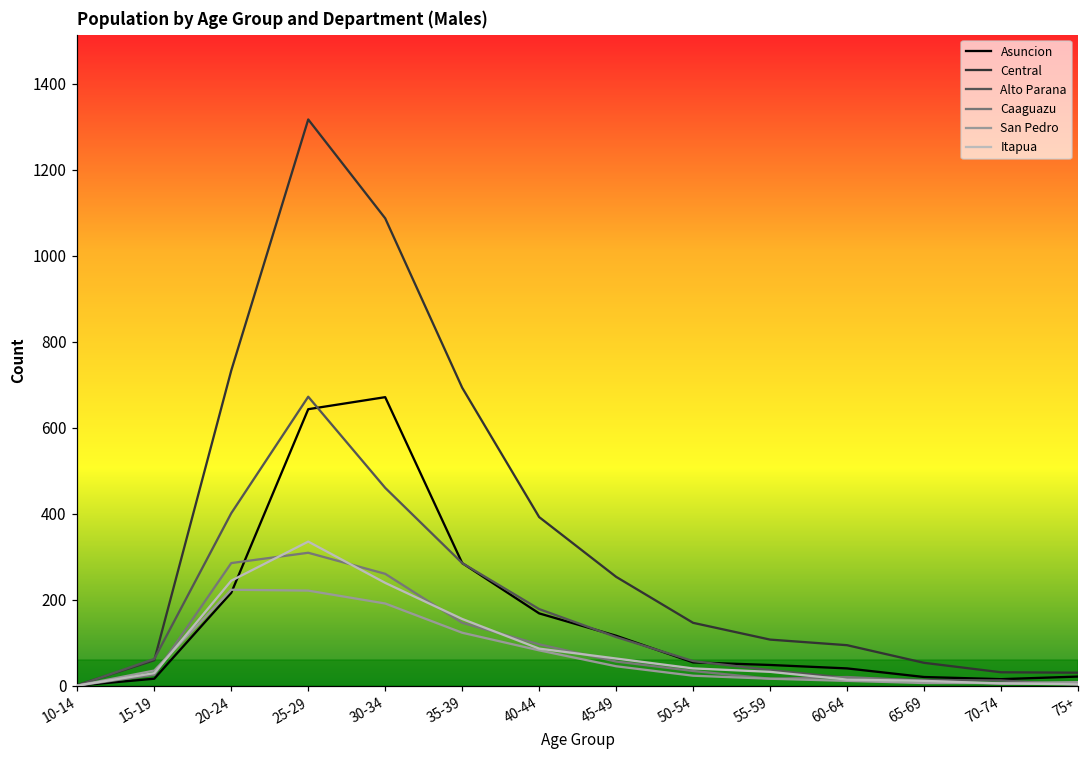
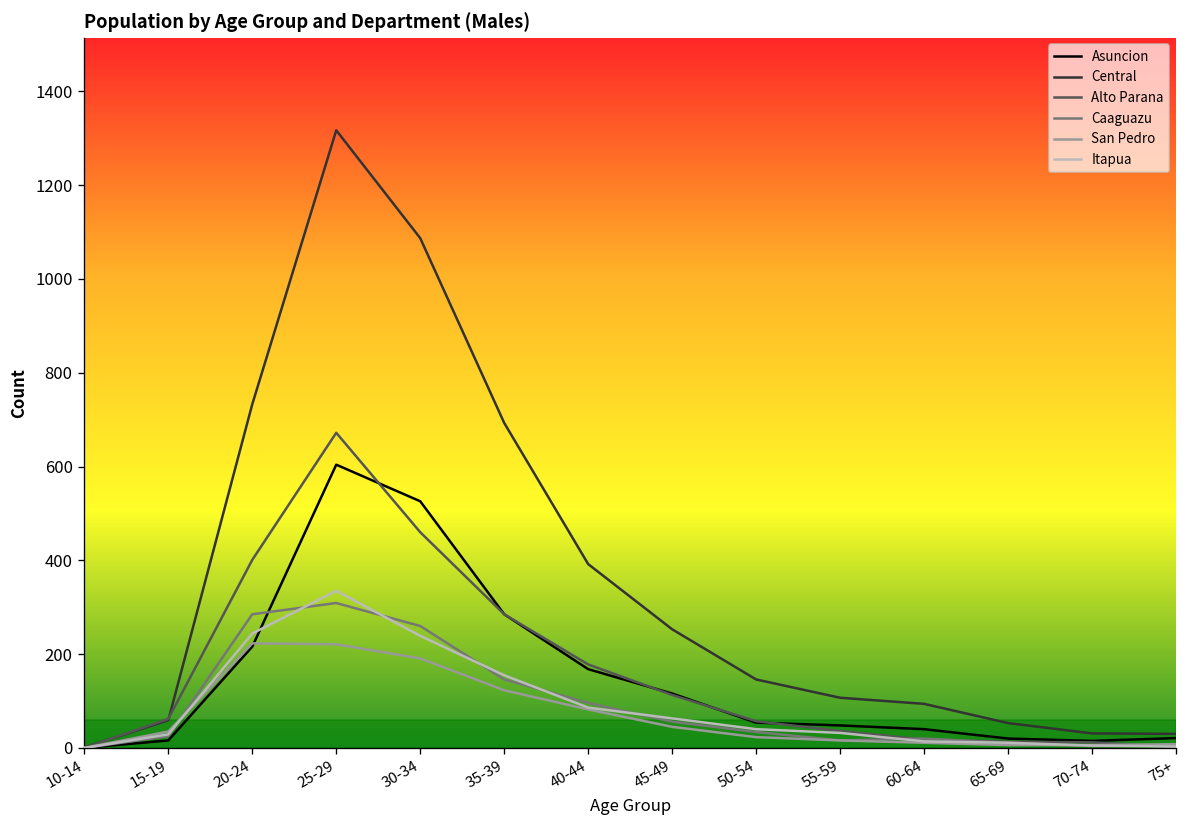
  {
    "Asuncion": {
      "20-24": 220,
-     "25-29": 640,
-     "30-34": 670,
+     "25-29": 600,
+     "30-34": 530,
      "40-44": 170
    }
  }
